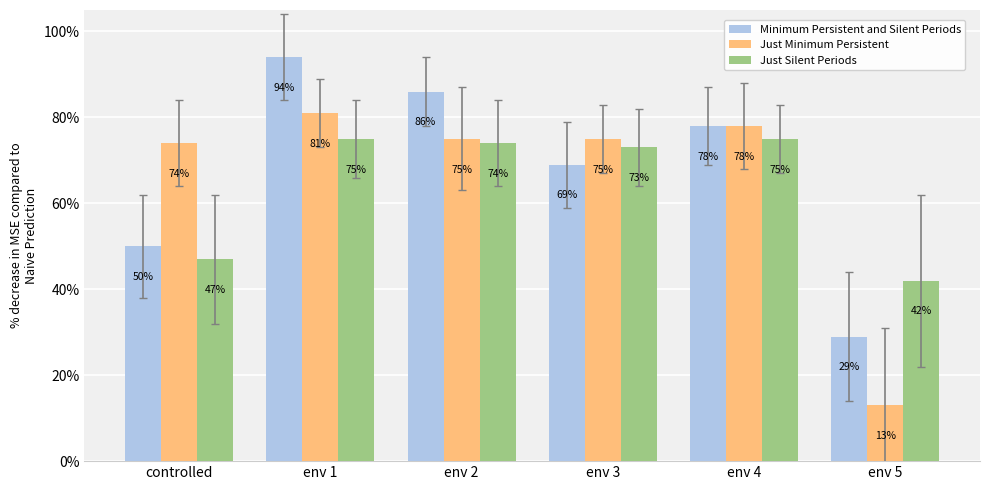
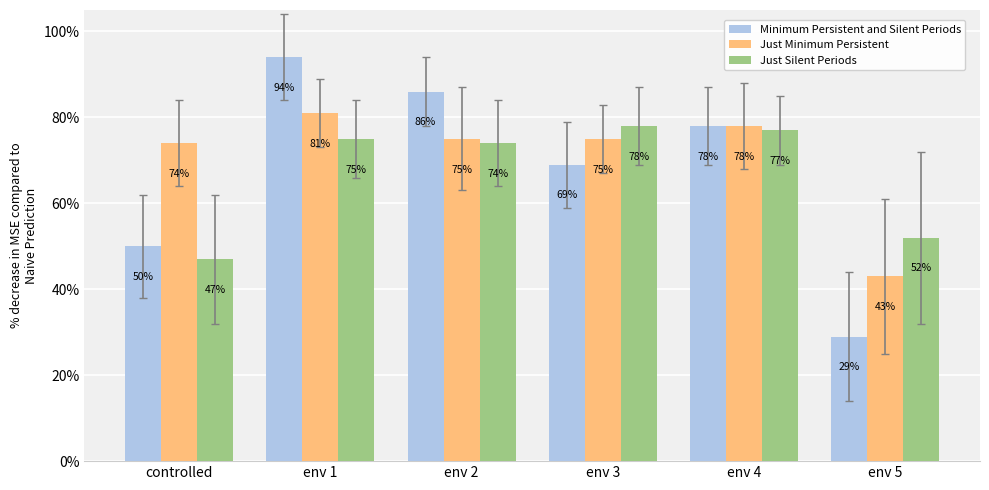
  {
    "Minimum Persistent and Silent Periods": {
      "controlled": "50%",
      "env 1": "94%",
      "env 3": "69%",
      "env 4": "78%",
      "env 5": "29%"
    },
    "Just Minimum Persistent": {
      "controlled": "74%",
      "env 2": "75%",
      "env 4": "78%",
-     "env 5": "13%"
+     "env 5": "43%"
    },
    "Just Silent Periods": {
      "controlled": "47%",
      "env 1": "75%",
      "env 2": "74%",
-     "env 3": "73%",
-     "env 4": "75%",
-     "env 5": "42%"
+     "env 3": "78%",
+     "env 4": "77%",
+     "env 5": "52%"
    }
  }
